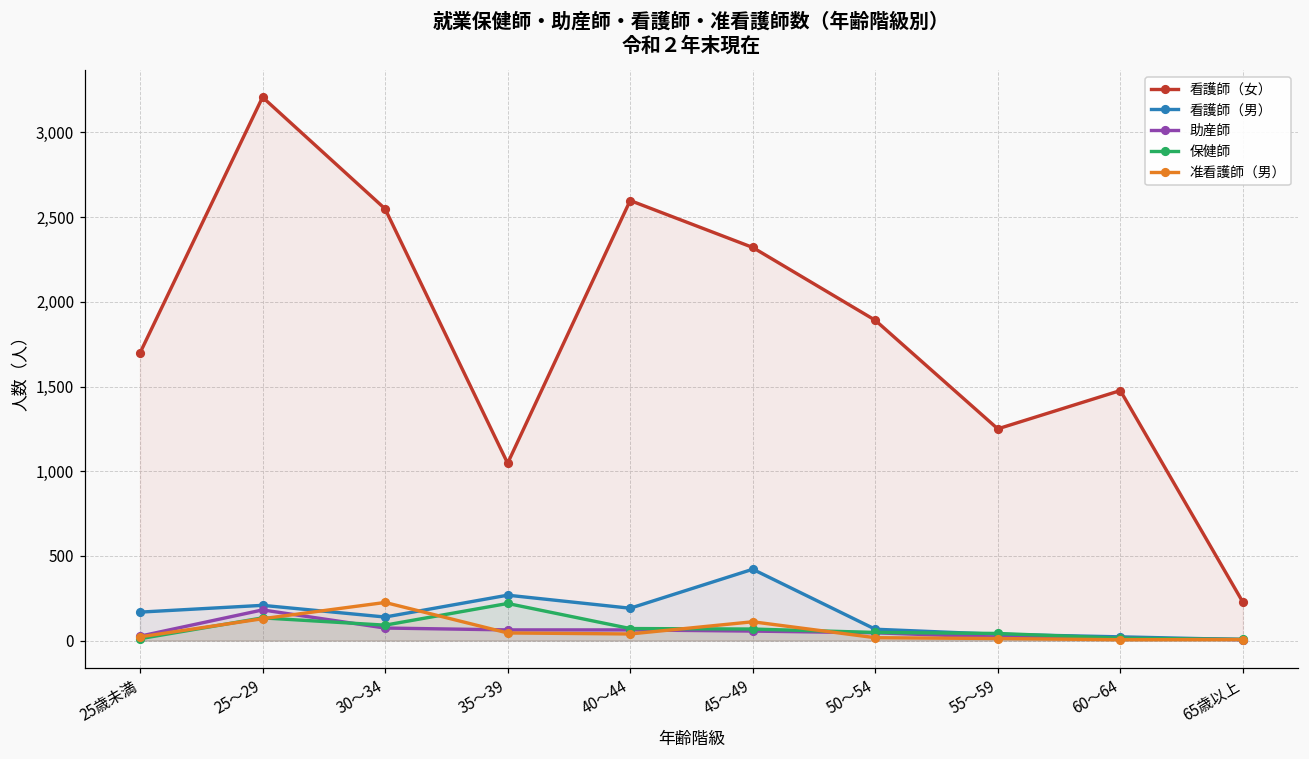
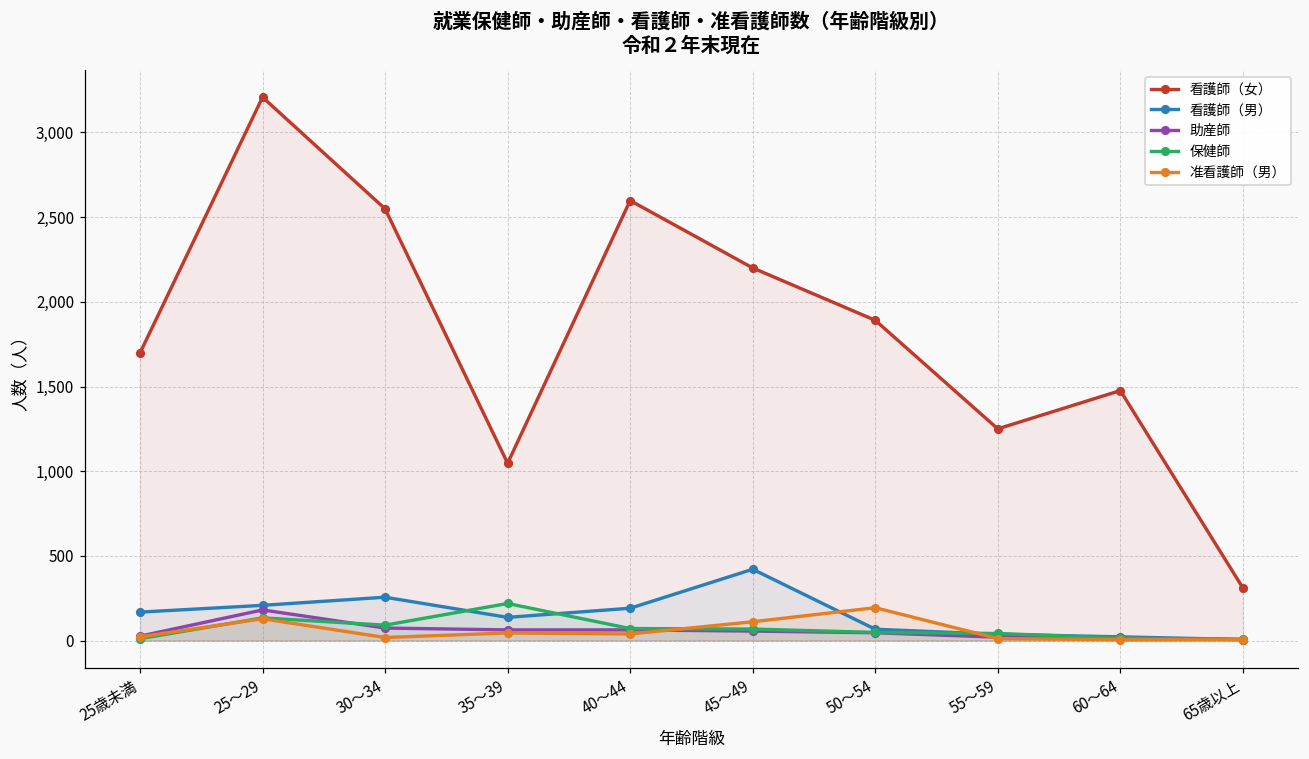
  {
    "看護師（女）": {
      "25歳未満": "1,700",
      "25～29": "3,210",
      "30～34": "2,550",
      "35～39": "1,050",
      "40～44": "2,600",
-     "45～49": "2,320",
+     "45～49": "2,200",
      "50～54": "1,890",
      "55～59": "1,250",
      "60～64": "1,480",
-     "65歳以上": "230"
+     "65歳以上": "310"
    },
    "看護師（男）": {
      "25歳未満": "170",
      "25～29": "210",
-     "30～34": "140",
-     "35～39": "270",
+     "30～34": "260",
+     "35～39": "140",
      "40～44": "190",
      "45～49": "420",
      "50～54": "70"
    },
    "助産師": {
      "25～29": "180",
      "30～34": "70",
      "35～39": "60"
    },
    "保健師": {
      "30～34": "90",
      "35～39": "220"
    },
    "准看護師（男）": {
-     "30～34": "230",
+     "30～34": "20",
      "35～39": "50",
      "40～44": "40",
      "45～49": "110",
-     "50～54": "20"
+     "50～54": "190"
    }
  }
